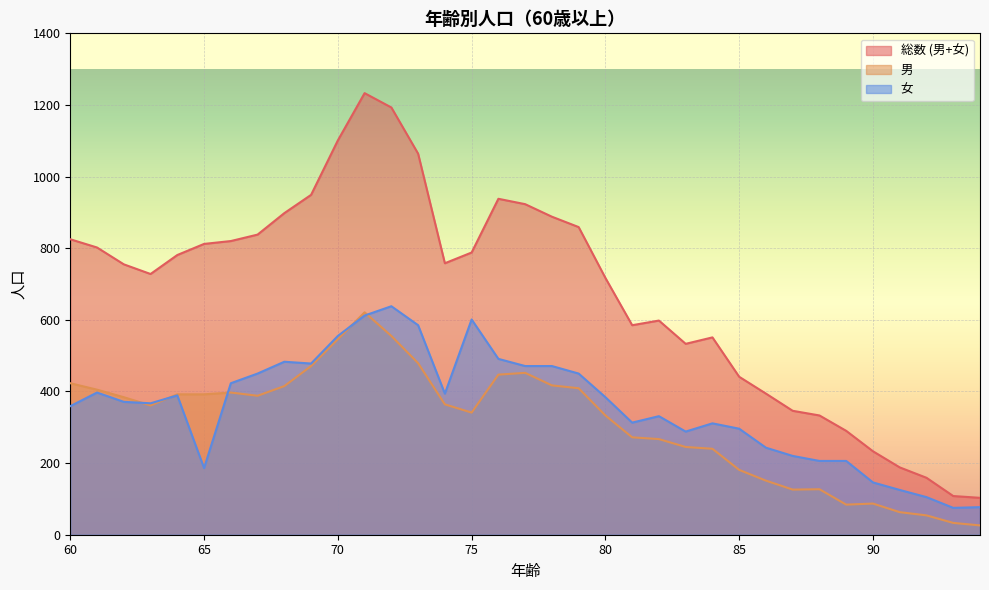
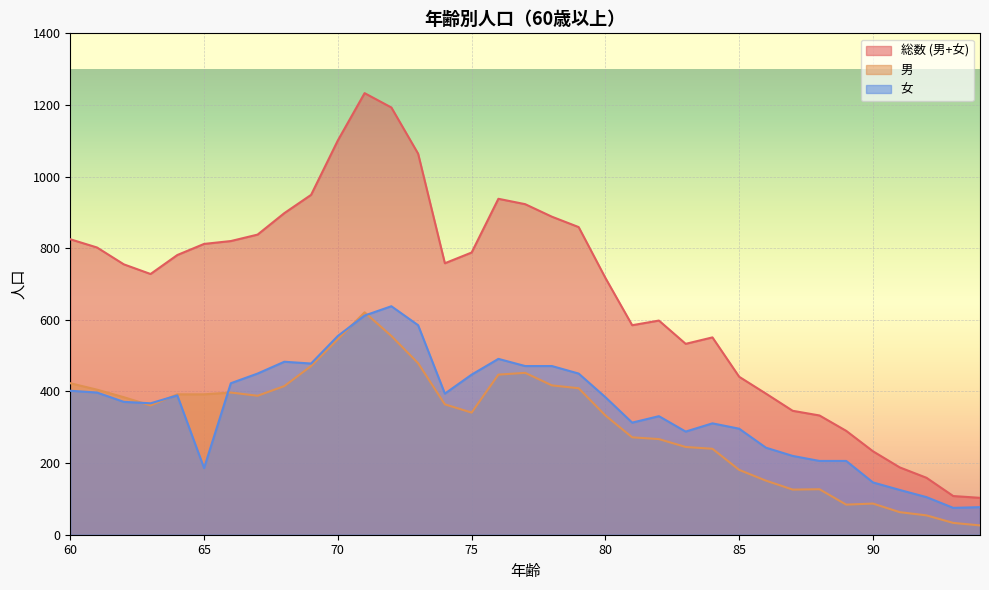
  {
    "女": {
-     "60": 360,
+     "60": 400,
      "65": 190,
      "70": 560,
-     "75": 600,
+     "75": 450,
      "80": 380,
      "85": 300,
      "90": 150
    }
  }
